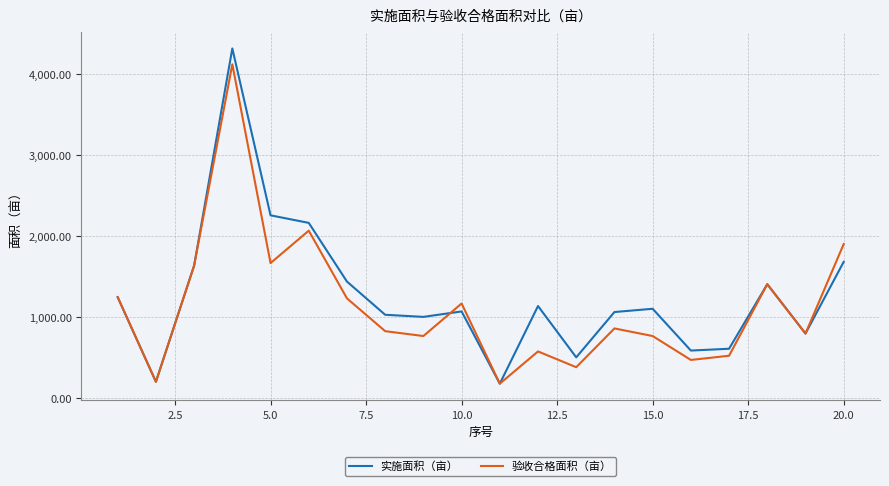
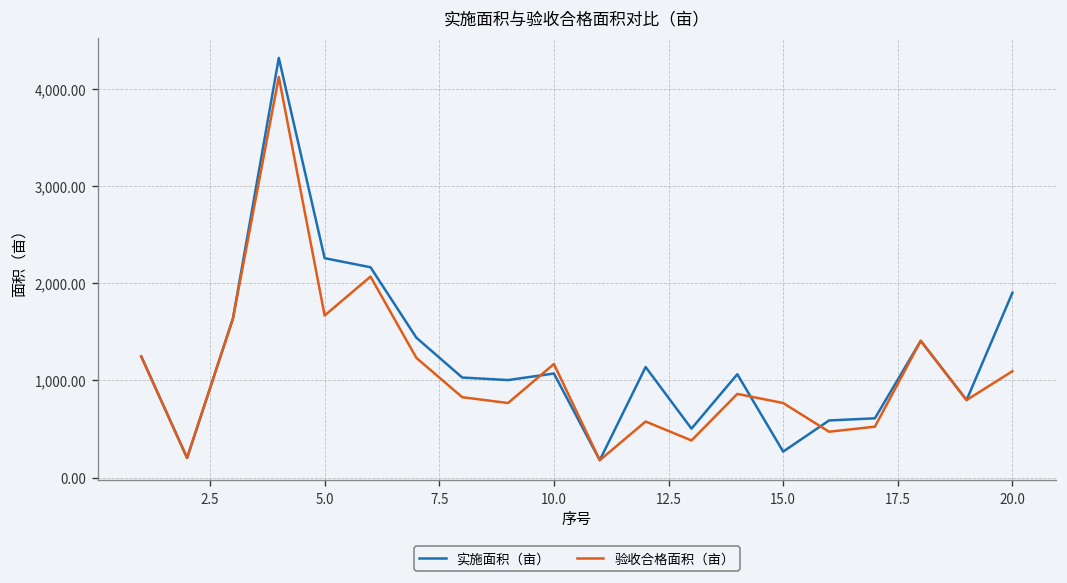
  {
    "实施面积（亩）": {
      "5.0": "2,300",
      "10.0": "1,100",
-     "15.0": "1,100",
-     "20.0": "1,700"
+     "15.0": "300",
+     "20.0": "1,900"
    },
    "验收合格面积（亩）": {
      "5.0": "1,700",
      "10.0": "1,200",
      "15.0": "800",
-     "20.0": "1,900"
+     "20.0": "1,100"
    }
  }
